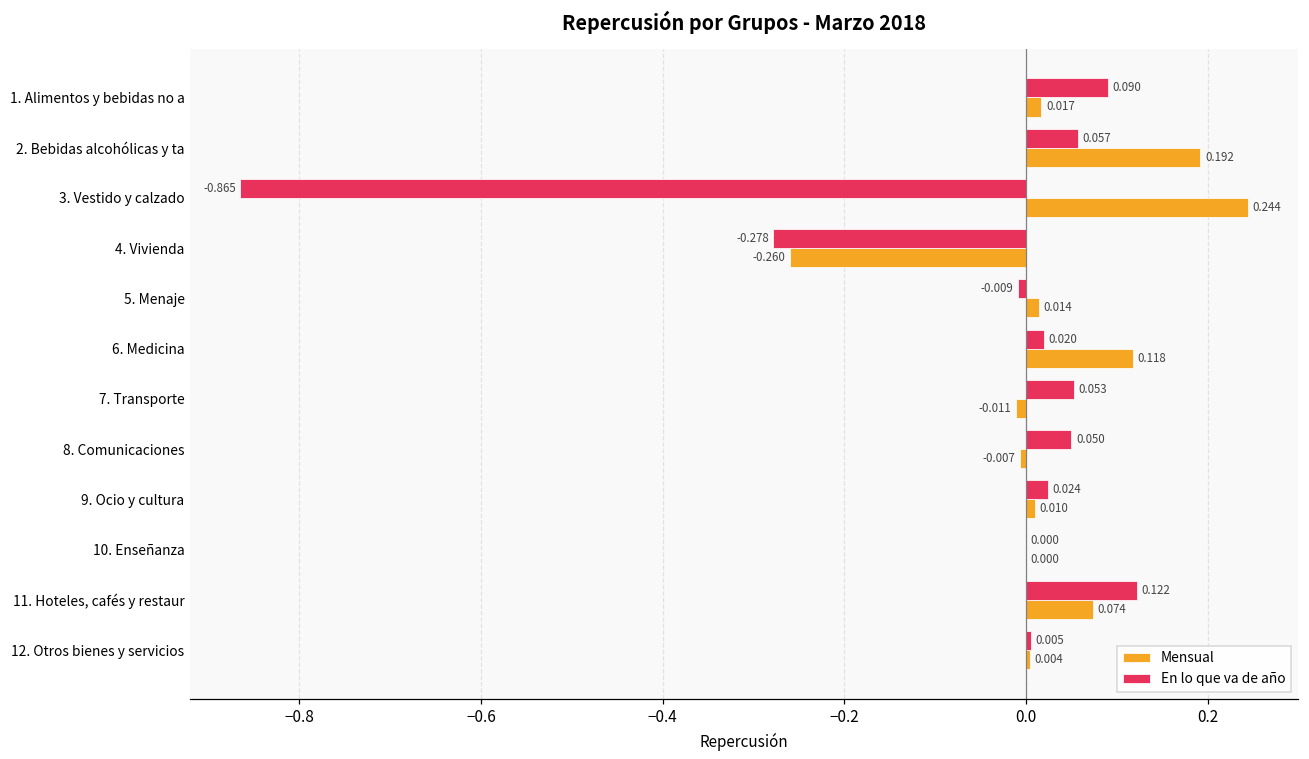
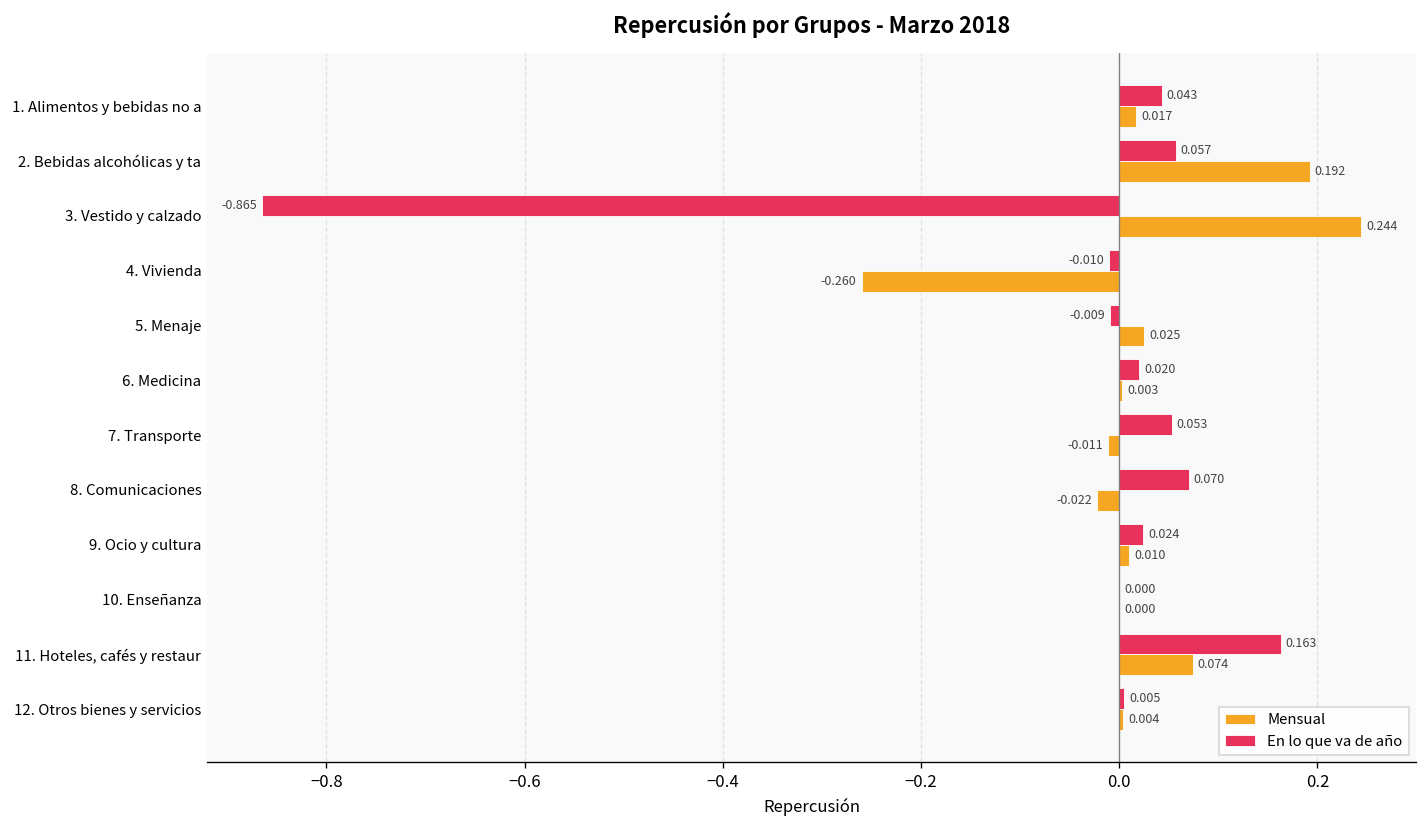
  {
    "Mensual": {
      "1. Alimentos y bebidas no a": 0.017,
      "2. Bebidas alcohólicas y ta": 0.192,
      "3. Vestido y calzado": 0.244,
      "4. Vivienda": -0.260,
-     "5. Menaje": 0.014,
-     "6. Medicina": 0.118,
+     "5. Menaje": 0.025,
+     "6. Medicina": 0.003,
      "7. Transporte": -0.011,
-     "8. Comunicaciones": -0.007,
+     "8. Comunicaciones": -0.022,
      "9. Ocio y cultura": 0.010,
      "10. Enseñanza": 0.000,
      "11. Hoteles, cafés y restaur": 0.074,
      "12. Otros bienes y servicios": 0.004
    },
    "En lo que va de año": {
-     "1. Alimentos y bebidas no a": 0.090,
+     "1. Alimentos y bebidas no a": 0.043,
      "2. Bebidas alcohólicas y ta": 0.057,
      "3. Vestido y calzado": -0.865,
-     "4. Vivienda": -0.278,
+     "4. Vivienda": -0.010,
      "5. Menaje": -0.009,
      "6. Medicina": 0.020,
      "7. Transporte": 0.053,
-     "8. Comunicaciones": 0.050,
+     "8. Comunicaciones": 0.070,
      "9. Ocio y cultura": 0.024,
      "10. Enseñanza": 0.000,
-     "11. Hoteles, cafés y restaur": 0.122,
+     "11. Hoteles, cafés y restaur": 0.163,
      "12. Otros bienes y servicios": 0.005
    }
  }
